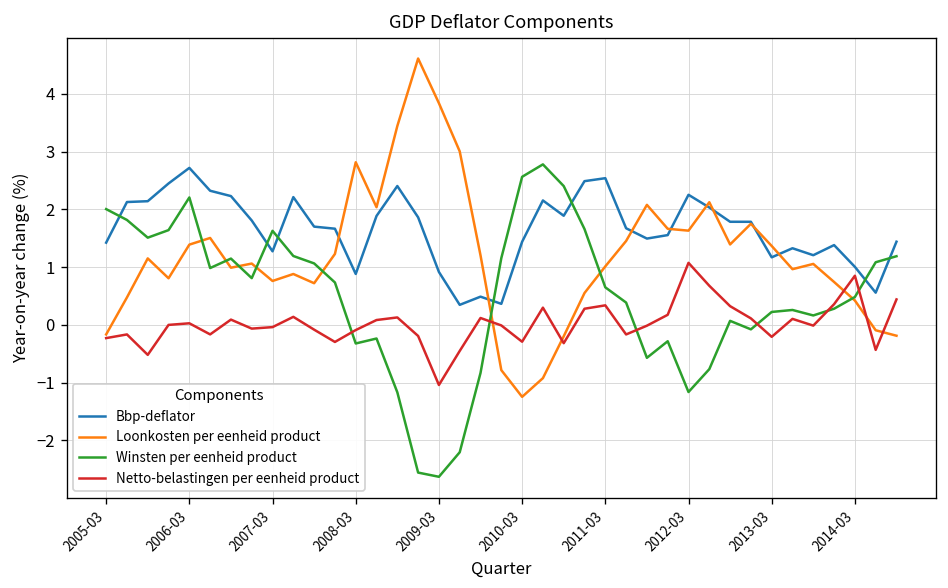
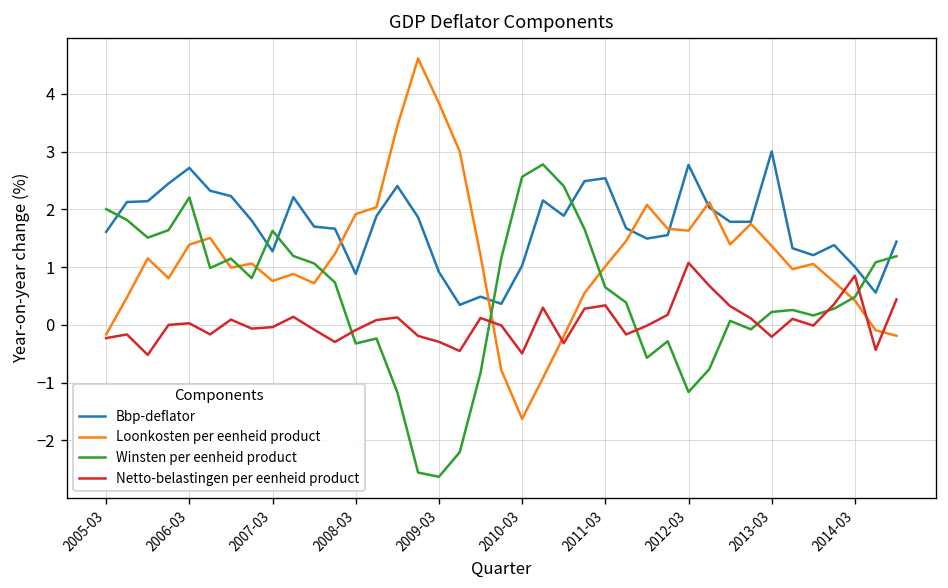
  {
    "Bbp-deflator": {
-     "2005-03": 1.4,
+     "2005-03": 1.6,
      "2006-03": 2.7,
      "2007-03": 1.3,
      "2008-03": 0.9,
      "2009-03": 0.9,
-     "2010-03": 1.4,
+     "2010-03": 1.0,
      "2011-03": 2.5,
-     "2012-03": 2.3,
-     "2013-03": 1.2,
+     "2012-03": 2.8,
+     "2013-03": 3.0,
      "2014-03": 1.0
    },
    "Loonkosten per eenheid product": {
      "2005-03": -0.2,
      "2006-03": 1.4,
      "2007-03": 0.8,
-     "2008-03": 2.8,
+     "2008-03": 1.9,
      "2009-03": 3.8,
-     "2010-03": -1.2,
+     "2010-03": -1.6,
      "2011-03": 1.0,
      "2012-03": 1.6,
      "2013-03": 1.4,
      "2014-03": 0.4
    },
    "Winsten per eenheid product": {
      "2005-03": 2.0,
      "2006-03": 2.2,
      "2007-03": 1.6,
      "2008-03": -0.3,
      "2009-03": -2.6,
      "2010-03": 2.6,
      "2011-03": 0.6,
      "2012-03": -1.2,
      "2013-03": 0.2,
      "2014-03": 0.5
    },
    "Netto-belastingen per eenheid product": {
      "2005-03": -0.2,
      "2006-03": 0.0,
      "2007-03": 0.0,
      "2008-03": -0.1,
-     "2009-03": -1.0,
-     "2010-03": -0.3,
+     "2009-03": -0.3,
+     "2010-03": -0.5,
      "2011-03": 0.3,
      "2012-03": 1.1,
      "2013-03": -0.2,
      "2014-03": 0.9
    }
  }
